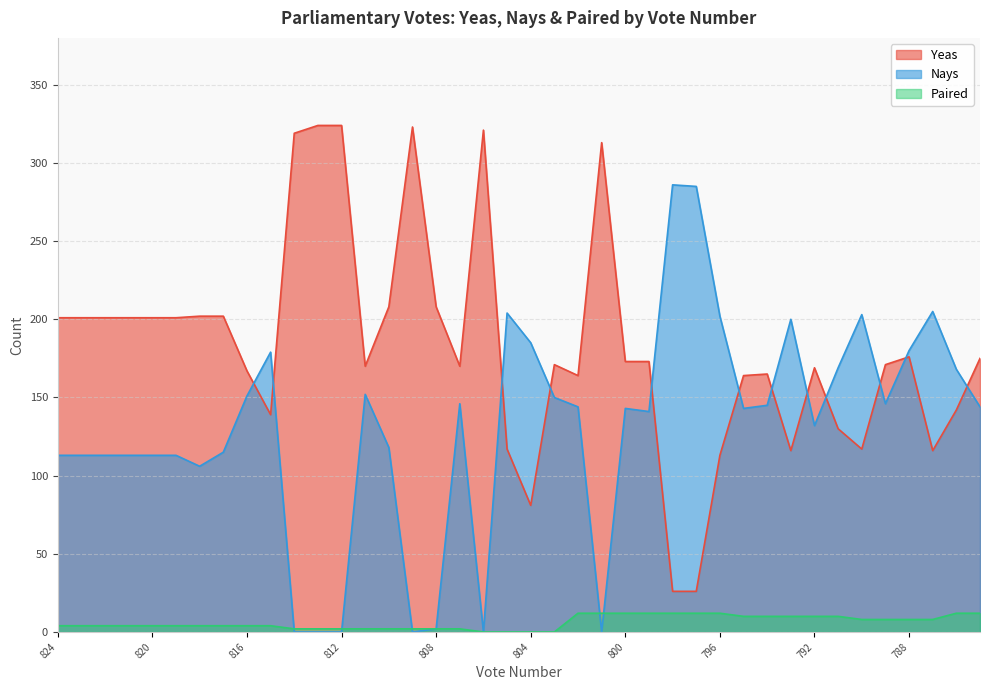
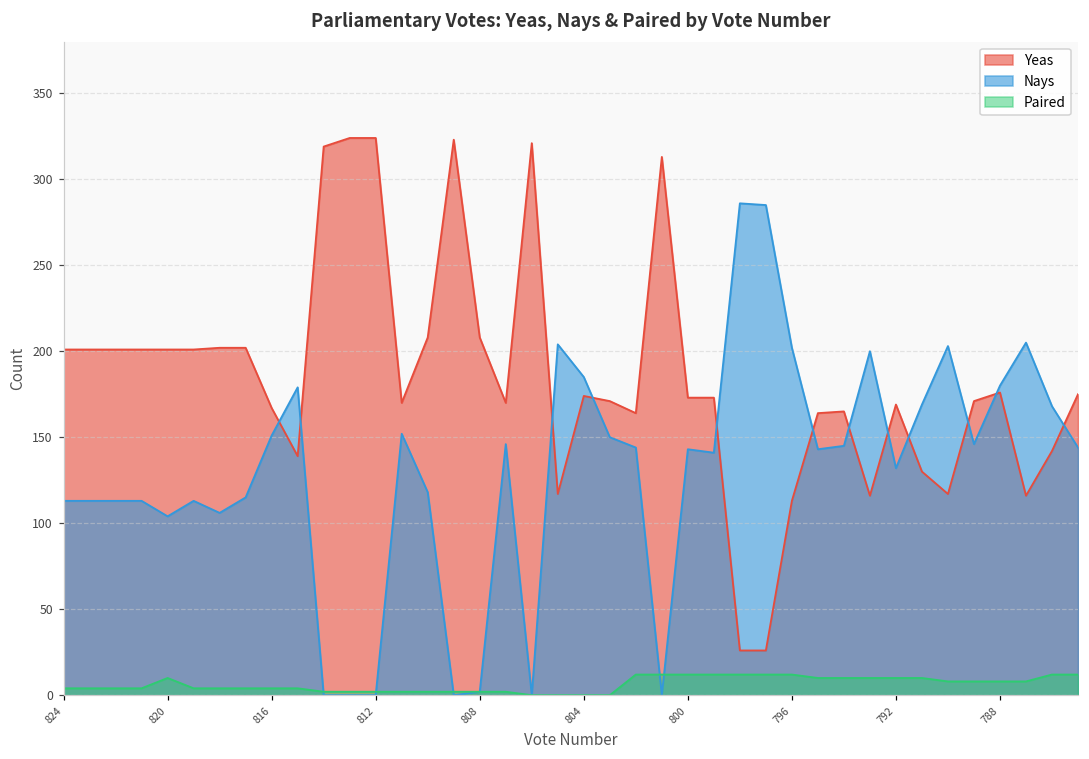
  {
    "Yeas": {
      "824": 201,
      "820": 201,
      "816": 167,
      "812": 324,
      "808": 208,
-     "804": 81,
+     "804": 174,
      "800": 173,
      "796": 113,
      "792": 169,
      "788": 176
    },
    "Nays": {
      "824": 113,
-     "820": 113,
+     "820": 104,
      "816": 151,
      "812": 0,
      "804": 185,
      "800": 143,
      "796": 202,
      "792": 132,
      "788": 180
    },
    "Paired": {
      "824": 4,
-     "820": 4,
+     "820": 10,
      "816": 4,
      "812": 2,
      "804": 0,
      "800": 12,
      "796": 12,
      "792": 10,
      "788": 8
    }
  }
